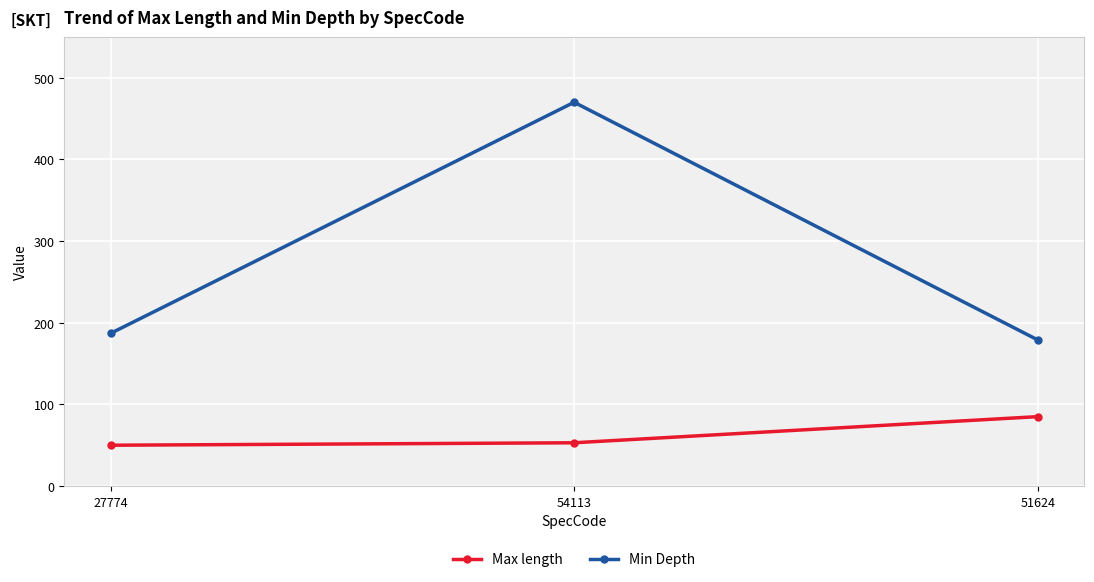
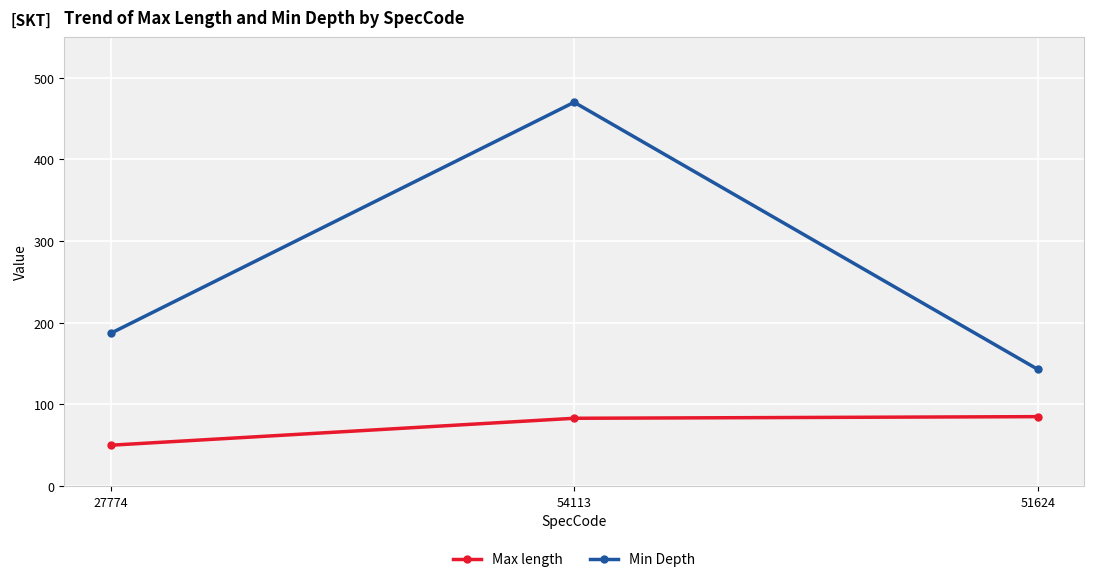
  {
    "Max length": {
      "27774": 50,
-     "54113": 50,
+     "54113": 80,
      "51624": 90
    },
    "Min Depth": {
      "27774": 190,
      "54113": 470,
-     "51624": 180
+     "51624": 140
    }
  }
